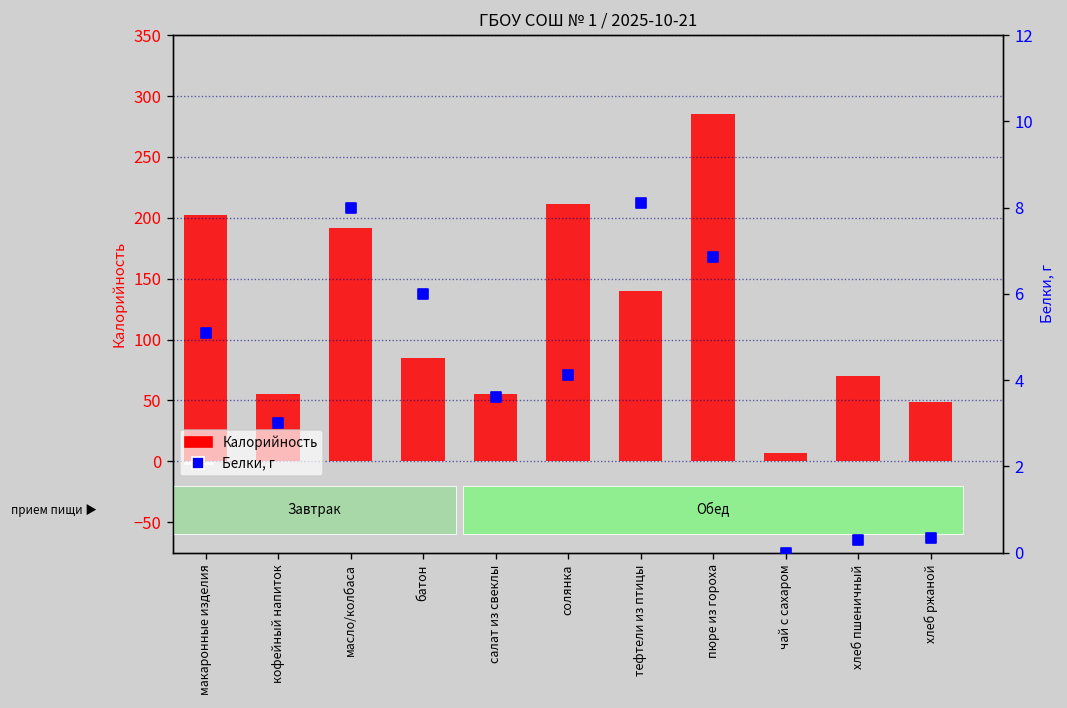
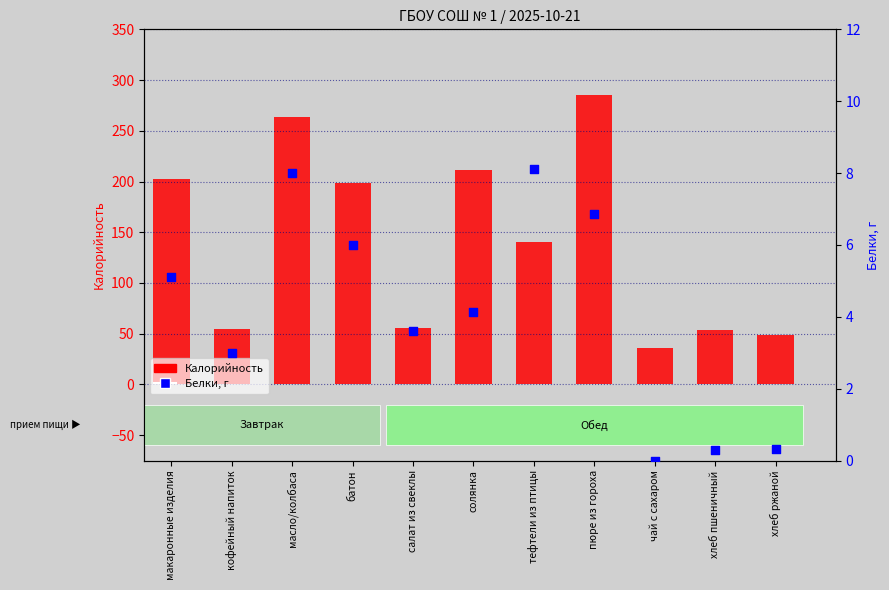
  {
    "Калорийность": {
      "макаронные изделия": 202,
      "кофейный напиток": 55,
-     "масло/колбаса": 192,
-     "батон": 85,
+     "масло/колбаса": 264,
+     "батон": 198,
      "салат из свеклы": 56,
      "солянка": 211,
      "тефтели из птицы": 140,
      "пюре из гороха": 285,
-     "чай с сахаром": 7,
-     "хлеб пшеничный": 70,
+     "чай с сахаром": 36,
+     "хлеб пшеничный": 54,
      "хлеб ржаной": 48
    }
  }
